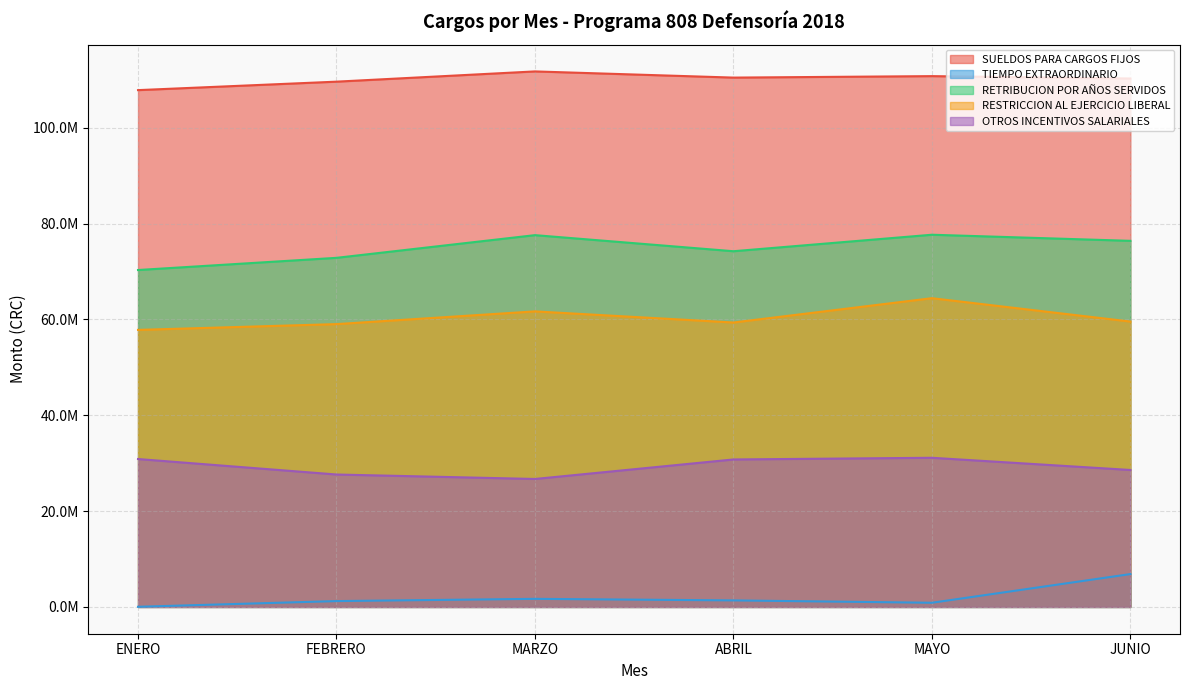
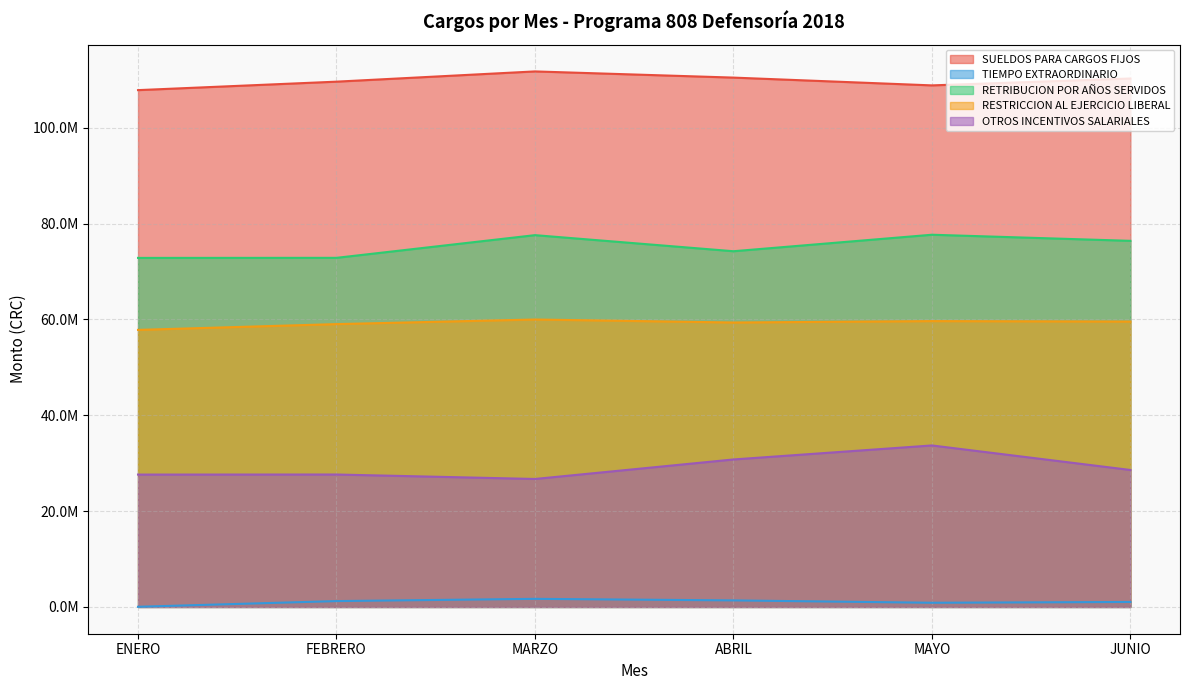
  {
    "SUELDOS PARA CARGOS FIJOS": {
      "ENERO": 108000000,
      "FEBRERO": 110000000,
      "MARZO": 112000000,
      "ABRIL": 110000000,
-     "MAYO": 111000000
+     "MAYO": 109000000
    },
    "TIEMPO EXTRAORDINARIO": {
      "ENERO": 0,
      "FEBRERO": 1000000,
      "MARZO": 2000000,
      "ABRIL": 1000000,
      "MAYO": 1000000,
-     "JUNIO": 7000000
+     "JUNIO": 1000000
    },
    "RETRIBUCION POR AÑOS SERVIDOS": {
-     "ENERO": 70000000,
+     "ENERO": 73000000,
      "FEBRERO": 73000000,
      "MARZO": 78000000,
      "ABRIL": 74000000,
      "MAYO": 78000000,
      "JUNIO": 76000000
    },
    "RESTRICCION AL EJERCICIO LIBERAL": {
      "ENERO": 58000000,
      "FEBRERO": 59000000,
-     "MARZO": 62000000,
+     "MARZO": 60000000,
      "ABRIL": 59000000,
-     "MAYO": 64000000,
+     "MAYO": 60000000,
      "JUNIO": 60000000
    },
    "OTROS INCENTIVOS SALARIALES": {
-     "ENERO": 31000000,
+     "ENERO": 28000000,
      "FEBRERO": 28000000,
      "MARZO": 27000000,
      "ABRIL": 31000000,
-     "MAYO": 31000000,
+     "MAYO": 34000000,
      "JUNIO": 29000000
    }
  }
